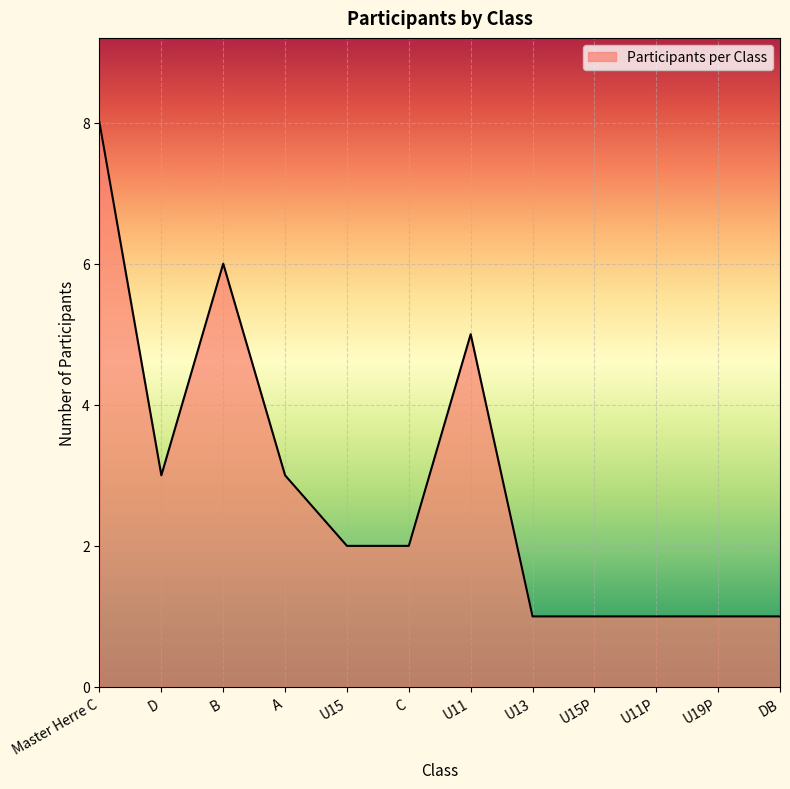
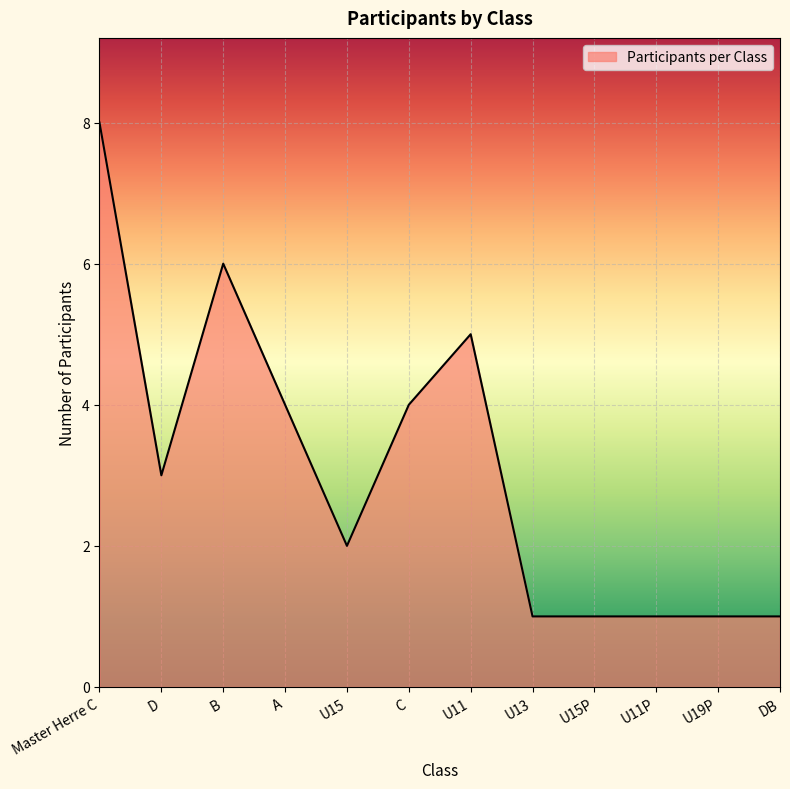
  {
    "Master Herre C": 8,
    "D": 3,
    "B": 6,
-   "A": 3,
+   "A": 4,
    "U15": 2,
-   "C": 2,
+   "C": 4,
    "U11": 5,
    "U13": 1,
    "U15P": 1,
    "U11P": 1,
    "U19P": 1,
    "DB": 1
  }
